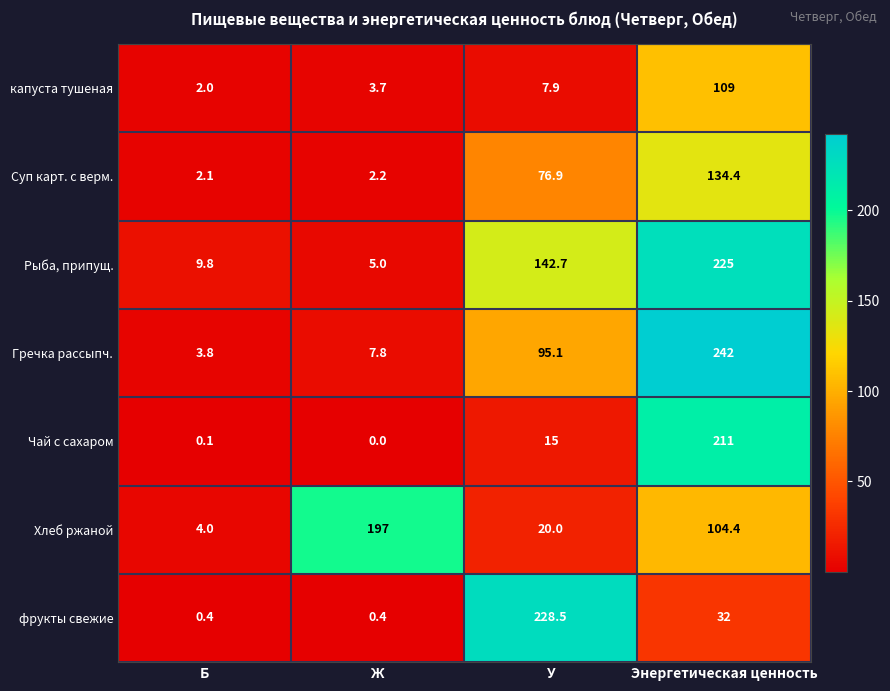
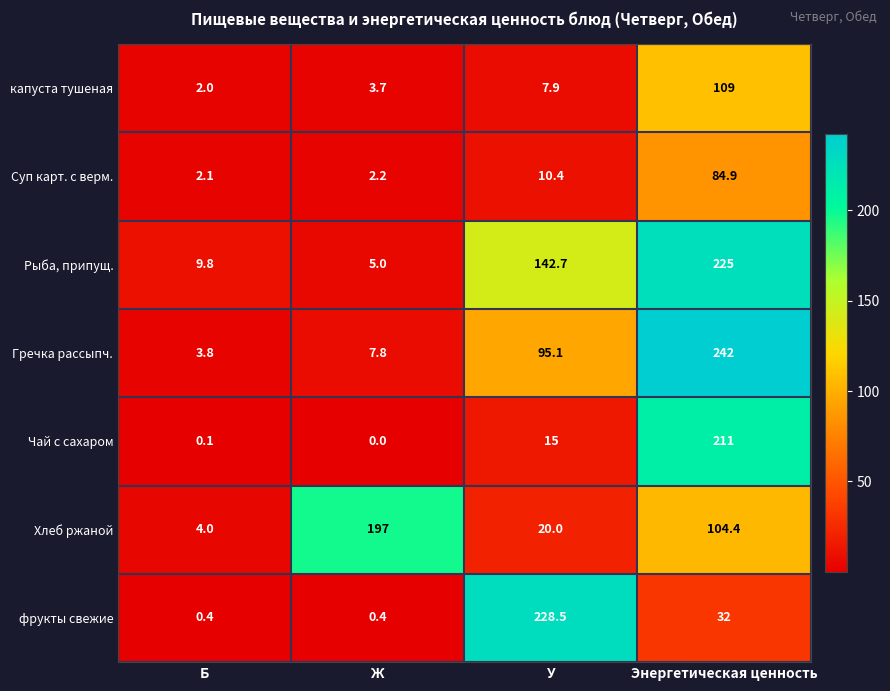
  {
    "капуста тушеная": {
      "Б": 2.0,
      "Ж": 3.7,
      "У": 7.9,
      "Энергетическая ценность": 109
    },
    "Суп карт. с верм.": {
      "Б": 2.1,
      "Ж": 2.2,
-     "У": 76.9,
-     "Энергетическая ценность": 134.4
+     "У": 10.4,
+     "Энергетическая ценность": 84.9
    },
    "Рыба, припущ.": {
      "Б": 9.8,
      "Ж": 5.0,
      "У": 142.7,
      "Энергетическая ценность": 225
    },
    "Гречка рассыпч.": {
      "Б": 3.8,
      "Ж": 7.8,
      "У": 95.1,
      "Энергетическая ценность": 242
    },
    "Чай с сахаром": {
      "Б": 0.1,
      "Ж": 0.0,
      "У": 15,
      "Энергетическая ценность": 211
    },
    "Хлеб ржаной": {
      "Б": 4.0,
      "Ж": 197,
      "У": 20.0,
      "Энергетическая ценность": 104.4
    },
    "фрукты свежие": {
      "Б": 0.4,
      "Ж": 0.4,
      "У": 228.5,
      "Энергетическая ценность": 32
    }
  }
